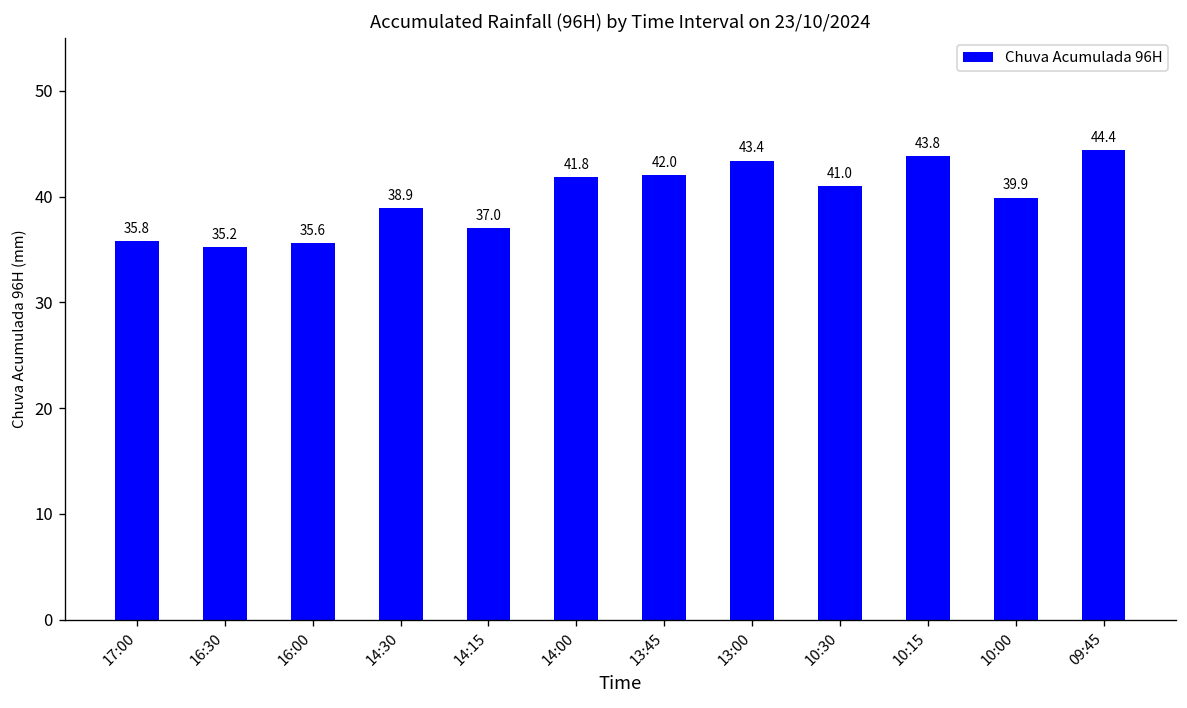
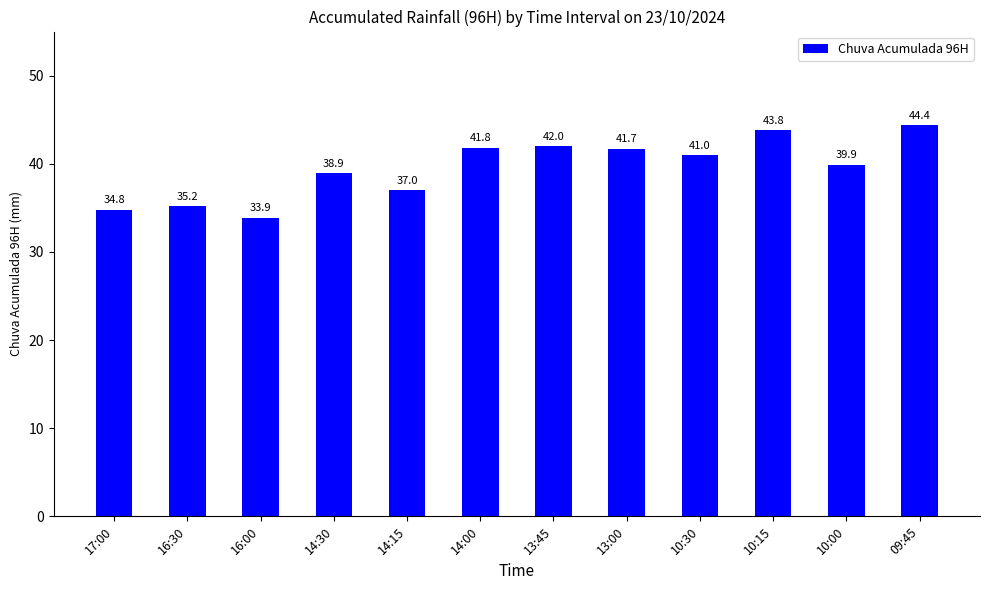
  {
-   "17:00": 35.8,
+   "17:00": 34.8,
    "16:30": 35.2,
-   "16:00": 35.6,
+   "16:00": 33.9,
    "14:30": 38.9,
    "14:15": 37.0,
    "14:00": 41.8,
    "13:45": 42.0,
-   "13:00": 43.4,
+   "13:00": 41.7,
    "10:30": 41.0,
    "10:15": 43.8,
    "10:00": 39.9,
    "09:45": 44.4
  }
